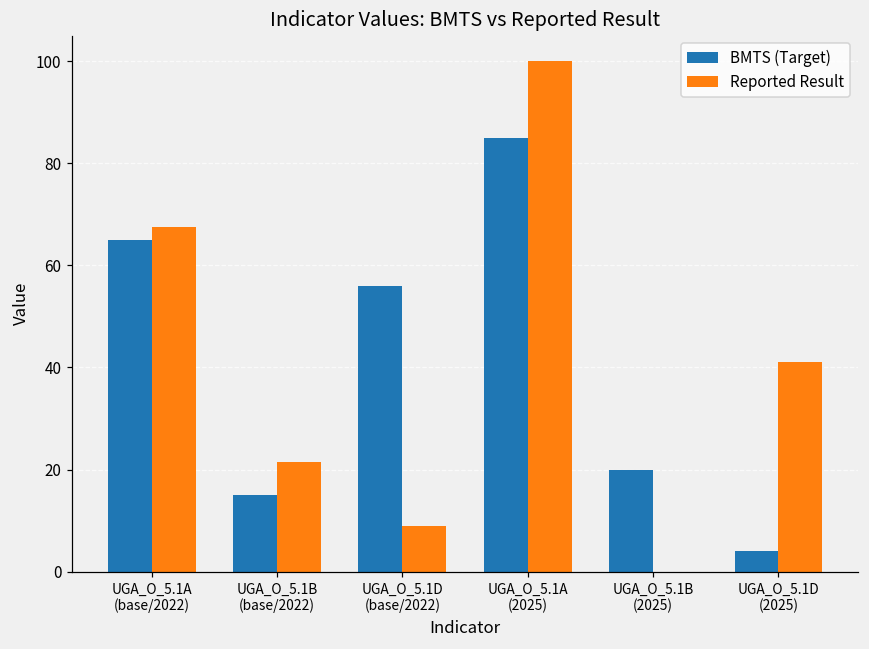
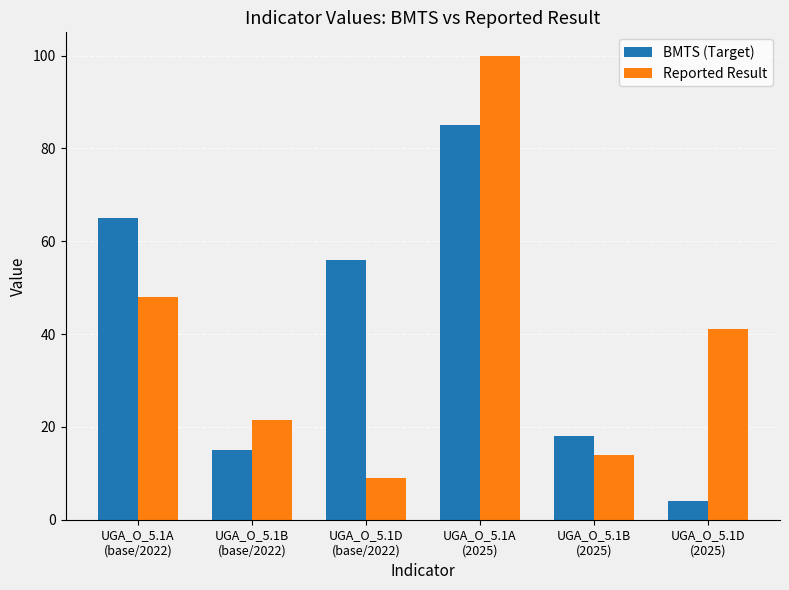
  {
    "BMTS (Target)": {
      "UGA_O_5.1A (base/2022)": 65,
      "UGA_O_5.1B (base/2022)": 15,
      "UGA_O_5.1D (base/2022)": 56,
      "UGA_O_5.1A (2025)": 85,
-     "UGA_O_5.1B (2025)": 20,
+     "UGA_O_5.1B (2025)": 18,
      "UGA_O_5.1D (2025)": 4
    },
    "Reported Result": {
-     "UGA_O_5.1A (base/2022)": 68,
+     "UGA_O_5.1A (base/2022)": 48,
      "UGA_O_5.1B (base/2022)": 21,
      "UGA_O_5.1D (base/2022)": 9,
      "UGA_O_5.1A (2025)": 100,
-     "UGA_O_5.1B (2025)": 0,
+     "UGA_O_5.1B (2025)": 14,
      "UGA_O_5.1D (2025)": 41
    }
  }
